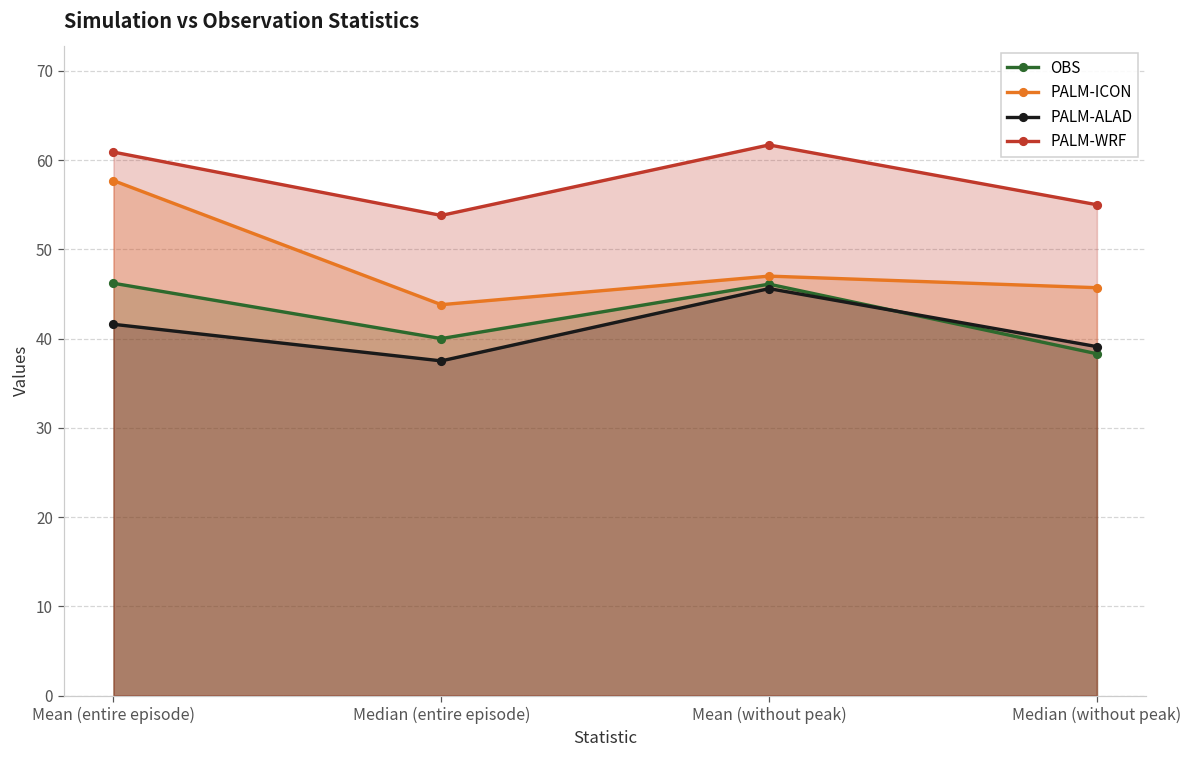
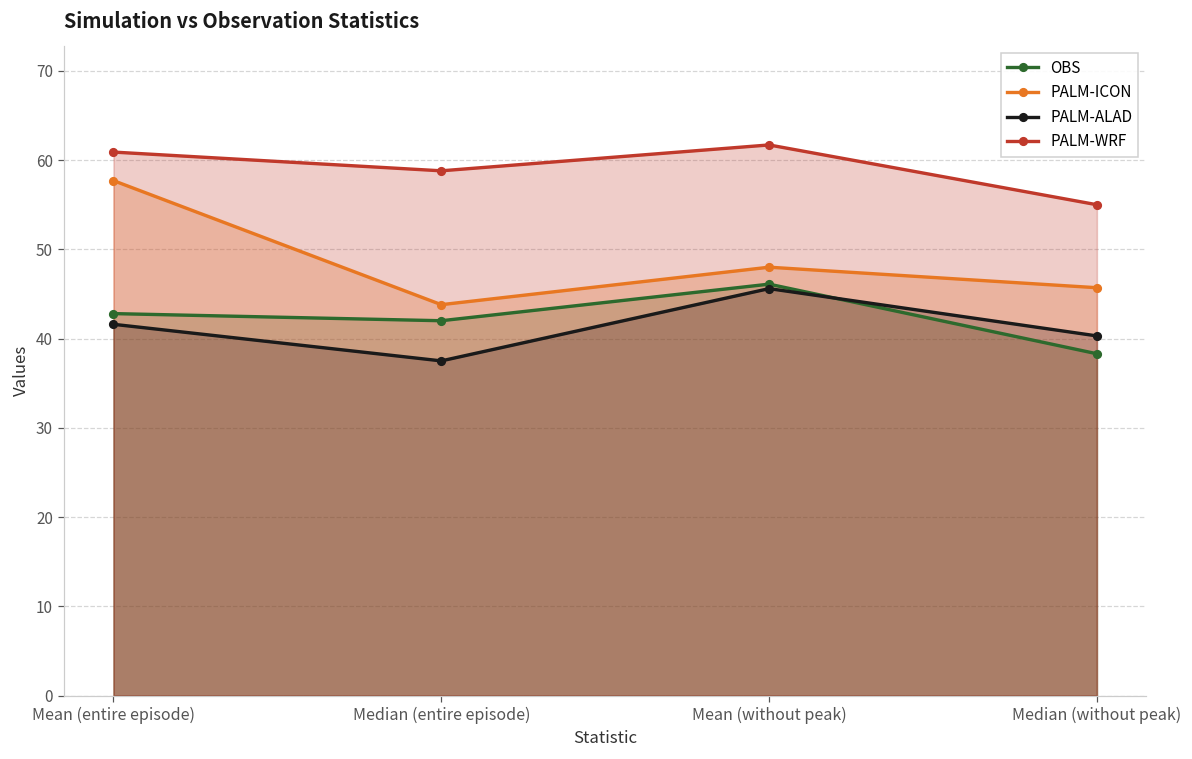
  {
    "OBS": {
-     "Mean (entire episode)": 46,
-     "Median (entire episode)": 40,
+     "Mean (entire episode)": 43,
+     "Median (entire episode)": 42,
      "Mean (without peak)": 46,
      "Median (without peak)": 38
    },
    "PALM-ICON": {
      "Mean (entire episode)": 58,
      "Median (entire episode)": 44,
-     "Mean (without peak)": 47,
+     "Mean (without peak)": 48,
      "Median (without peak)": 46
    },
    "PALM-ALAD": {
      "Mean (entire episode)": 42,
      "Median (entire episode)": 38,
      "Mean (without peak)": 46,
-     "Median (without peak)": 39
+     "Median (without peak)": 40
    },
    "PALM-WRF": {
      "Mean (entire episode)": 61,
-     "Median (entire episode)": 54,
+     "Median (entire episode)": 59,
      "Mean (without peak)": 62,
      "Median (without peak)": 55
    }
  }
